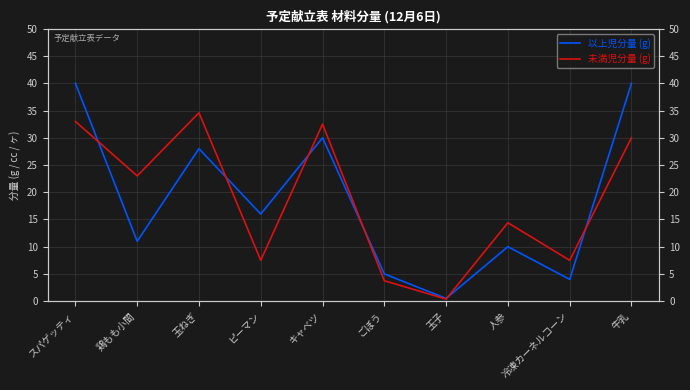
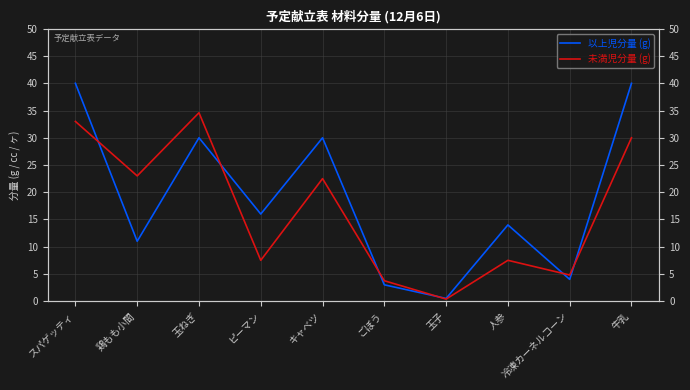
  {
    "以上児分量 (g)": {
      "スパゲッティ": 40,
      "鶏もも小間": 11,
-     "玉ねぎ": 28,
+     "玉ねぎ": 30,
      "ピーマン": 16,
      "キャベツ": 30,
-     "ごぼう": 5,
-     "人参": 10,
+     "ごぼう": 3,
+     "人参": 14,
      "冷凍カーネルコーン": 4,
      "牛乳": 40
    },
    "未満児分量 (g)": {
      "スパゲッティ": 33,
      "鶏もも小間": 23,
      "玉ねぎ": 35,
      "ピーマン": 8,
-     "キャベツ": 33,
+     "キャベツ": 23,
      "ごぼう": 4,
-     "人参": 14,
-     "冷凍カーネルコーン": 8,
+     "人参": 8,
+     "冷凍カーネルコーン": 5,
      "牛乳": 30
    }
  }
